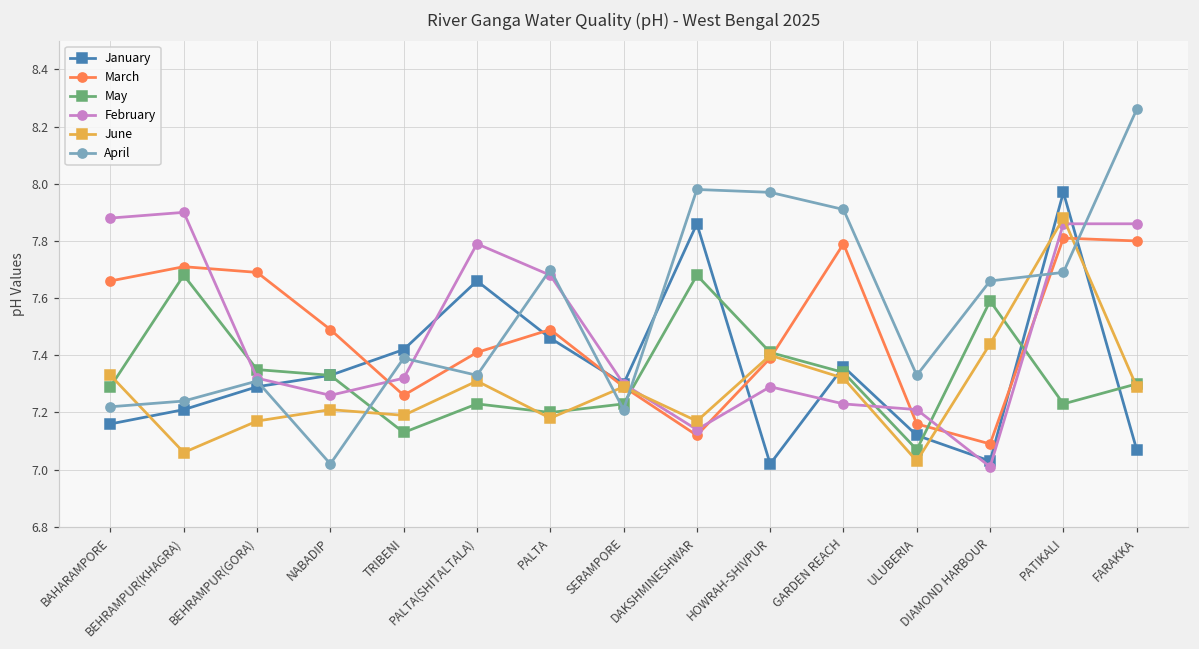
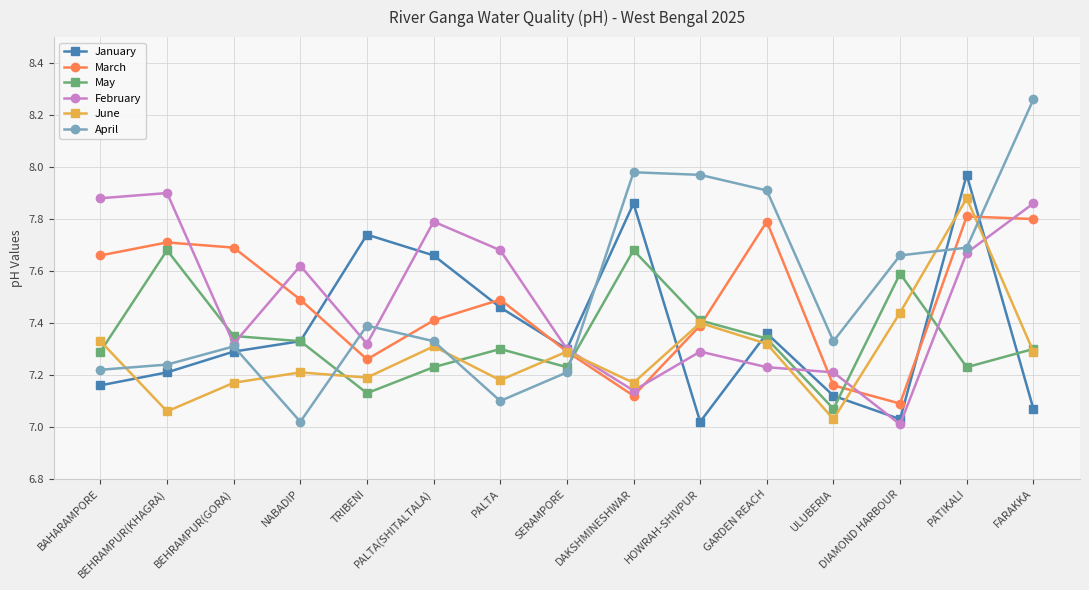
  {
    "January": {
      "BAHARAMPORE": 7.16,
      "BEHRAMPUR(KHAGRA)": 7.21,
      "BEHRAMPUR(GORA)": 7.29,
-     "TRIBENI": 7.42,
+     "TRIBENI": 7.74,
      "PALTA(SHITALTALA)": 7.66,
      "PALTA": 7.46,
      "DAKSHMINESHWAR": 7.86,
      "HOWRAH-SHIVPUR": 7.02,
      "GARDEN REACH": 7.36,
      "ULUBERIA": 7.12,
      "DIAMOND HARBOUR": 7.03,
      "PATIKALI": 7.97,
      "FARAKKA": 7.07
    },
    "May": {
      "BAHARAMPORE": 7.29,
      "BEHRAMPUR(KHAGRA)": 7.68,
      "BEHRAMPUR(GORA)": 7.35,
      "TRIBENI": 7.13,
      "PALTA(SHITALTALA)": 7.23,
-     "PALTA": 7.2,
+     "PALTA": 7.3,
      "SERAMPORE": 7.23,
      "DAKSHMINESHWAR": 7.68,
      "HOWRAH-SHIVPUR": 7.41,
      "GARDEN REACH": 7.34,
      "ULUBERIA": 7.07,
      "DIAMOND HARBOUR": 7.59,
      "PATIKALI": 7.23,
      "FARAKKA": 7.3
    },
    "February": {
      "BAHARAMPORE": 7.88,
      "BEHRAMPUR(KHAGRA)": 7.90,
      "BEHRAMPUR(GORA)": 7.32,
-     "NABADIP": 7.26,
+     "NABADIP": 7.62,
      "TRIBENI": 7.32,
      "PALTA(SHITALTALA)": 7.79,
      "PALTA": 7.68,
      "DAKSHMINESHWAR": 7.14,
      "HOWRAH-SHIVPUR": 7.29,
      "GARDEN REACH": 7.23,
      "ULUBERIA": 7.21,
      "DIAMOND HARBOUR": 7.01,
-     "PATIKALI": 7.86,
+     "PATIKALI": 7.67,
      "FARAKKA": 7.86
    },
    "April": {
      "BAHARAMPORE": 7.22,
      "BEHRAMPUR(KHAGRA)": 7.24,
      "BEHRAMPUR(GORA)": 7.31,
      "NABADIP": 7.02,
      "TRIBENI": 7.39,
      "PALTA(SHITALTALA)": 7.33,
-     "PALTA": 7.7,
+     "PALTA": 7.1,
      "SERAMPORE": 7.21,
      "DAKSHMINESHWAR": 7.98,
      "HOWRAH-SHIVPUR": 7.97,
      "GARDEN REACH": 7.91,
      "ULUBERIA": 7.33,
      "DIAMOND HARBOUR": 7.66,
      "PATIKALI": 7.69,
      "FARAKKA": 8.26
    }
  }
